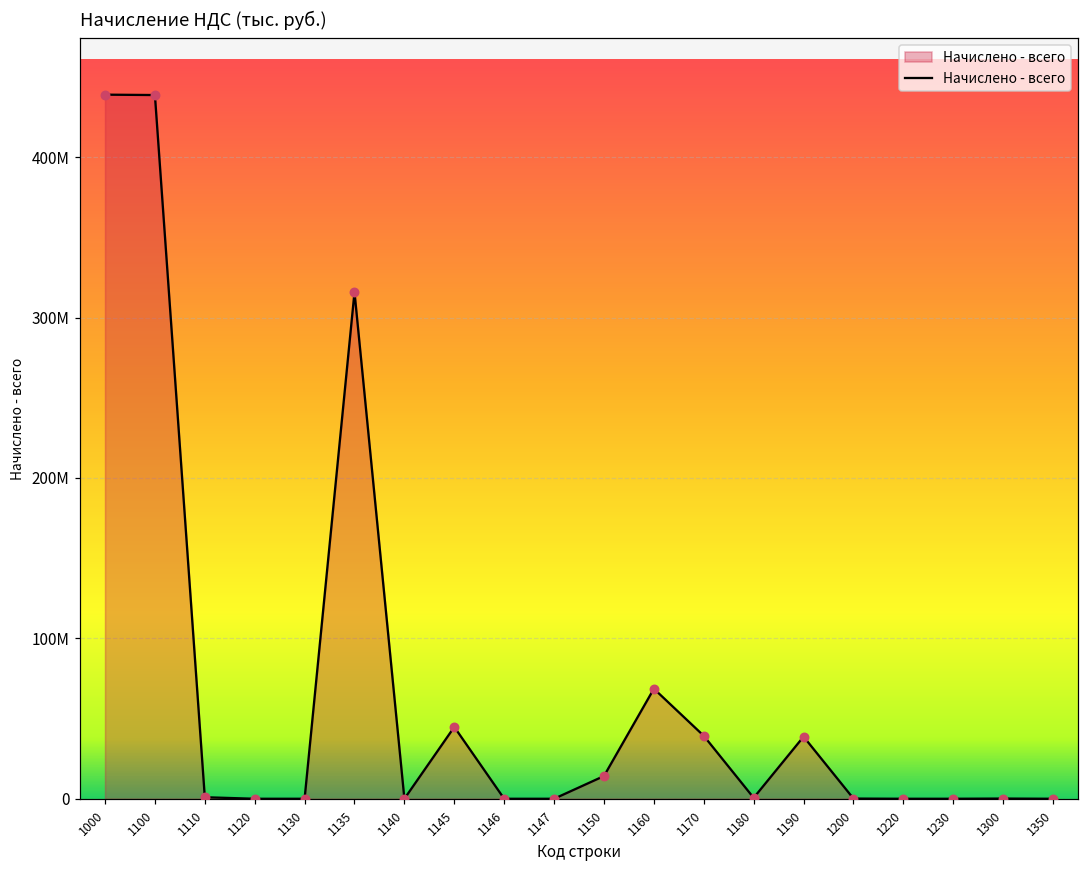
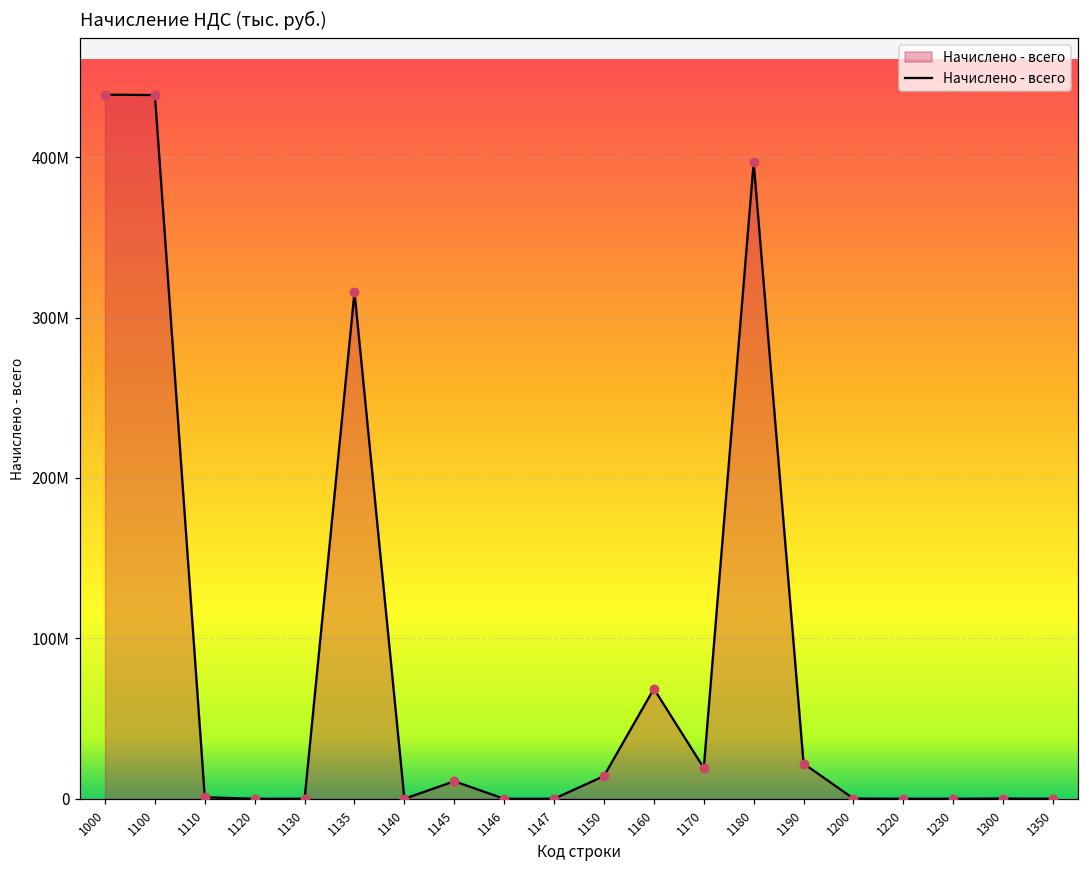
  {
    "1000": 439000000,
    "1100": 439000000,
    "1110": 1000000,
    "1120": 0,
    "1130": 0,
    "1135": 316000000,
    "1140": 0,
-   "1145": 45000000,
+   "1145": 11000000,
    "1146": 0,
    "1147": 0,
    "1150": 14000000,
    "1160": 69000000,
-   "1170": 39000000,
-   "1180": 1000000,
-   "1190": 39000000,
+   "1170": 19000000,
+   "1180": 397000000,
+   "1190": 22000000,
    "1200": 0,
    "1220": 0,
    "1230": 0,
    "1300": 0,
    "1350": 0
  }
